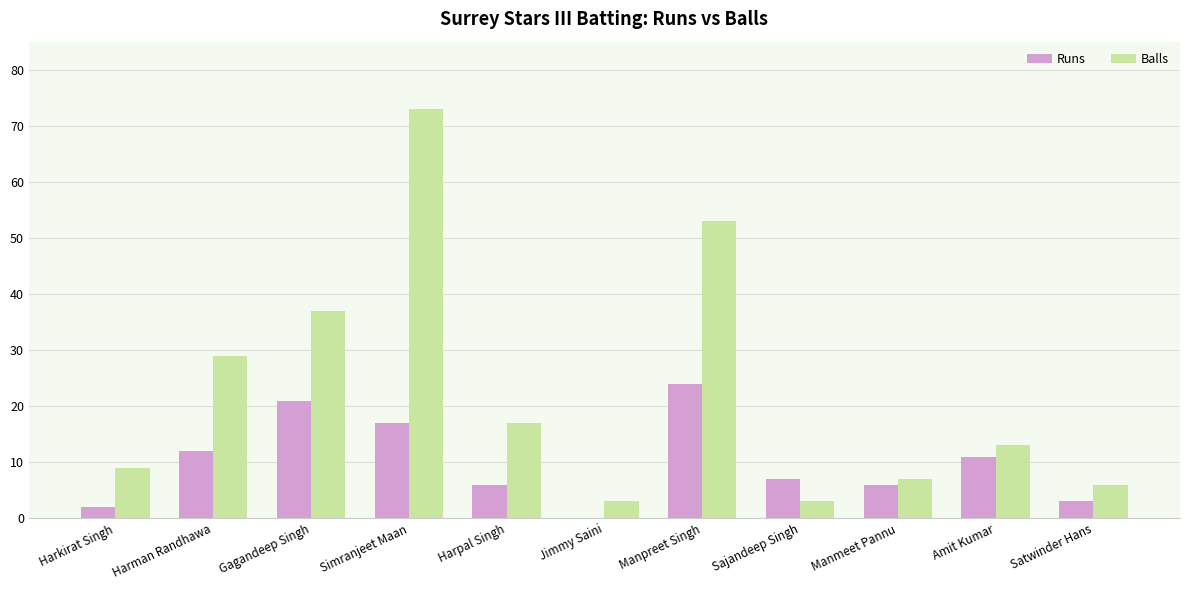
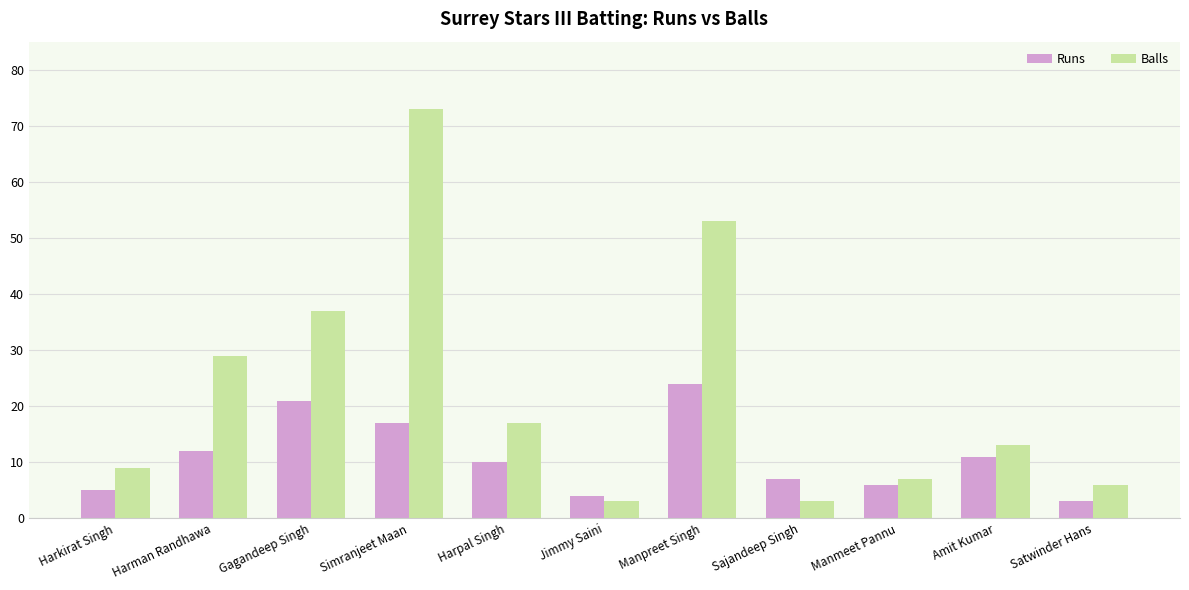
  {
    "Runs": {
-     "Harkirat Singh": 2,
+     "Harkirat Singh": 5,
      "Harman Randhawa": 12,
      "Gagandeep Singh": 21,
      "Simranjeet Maan": 17,
-     "Harpal Singh": 6,
-     "Jimmy Saini": 0,
+     "Harpal Singh": 10,
+     "Jimmy Saini": 4,
      "Manpreet Singh": 24,
      "Sajandeep Singh": 7,
      "Manmeet Pannu": 6,
      "Amit Kumar": 11,
      "Satwinder Hans": 3
    },
    "Balls": {
      "Harkirat Singh": 9,
      "Harman Randhawa": 29,
      "Gagandeep Singh": 37,
      "Simranjeet Maan": 73,
      "Harpal Singh": 17,
      "Jimmy Saini": 3,
      "Manpreet Singh": 53,
      "Sajandeep Singh": 3,
      "Manmeet Pannu": 7,
      "Amit Kumar": 13,
      "Satwinder Hans": 6
    }
  }
